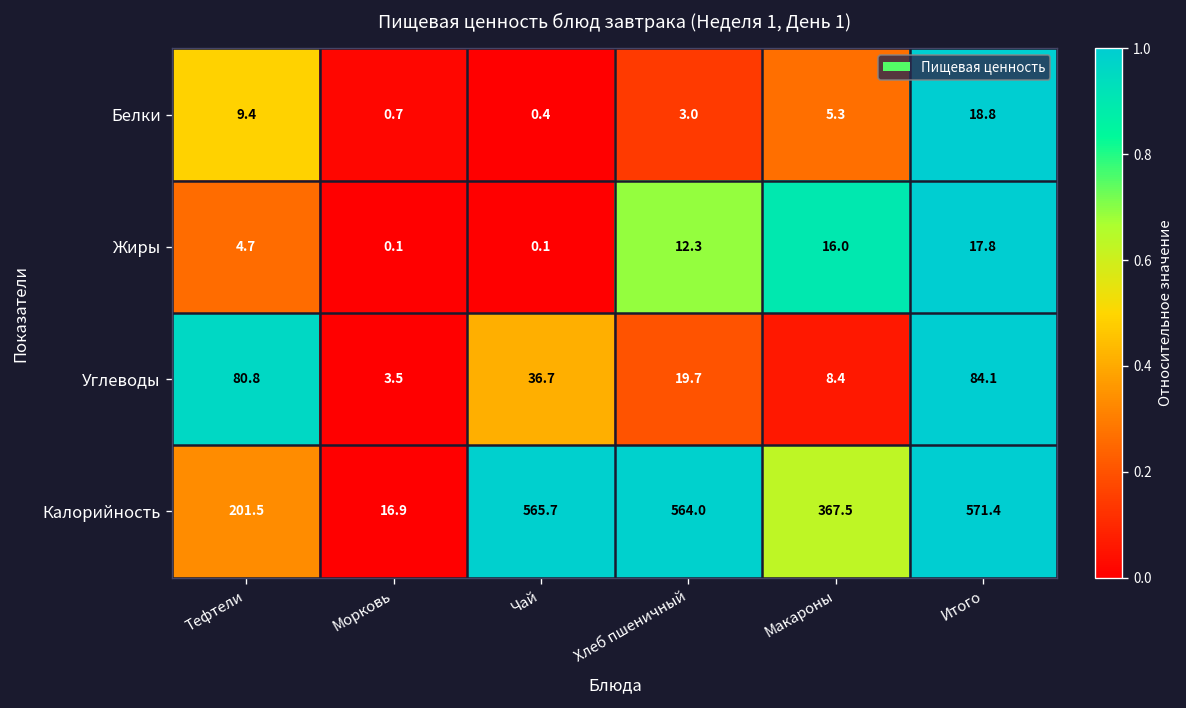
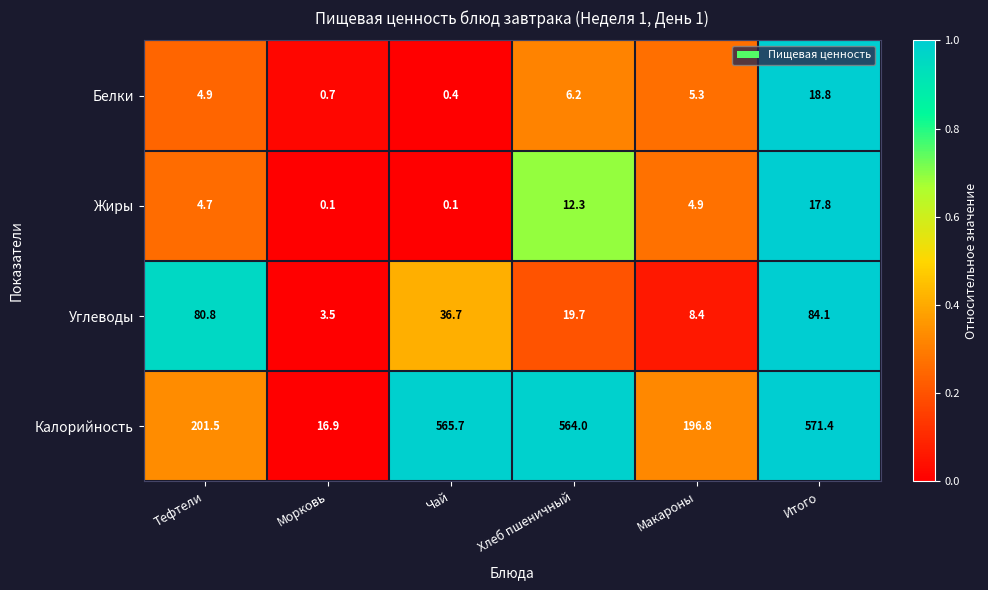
  {
    "Белки": {
-     "Тефтели": 9.4,
+     "Тефтели": 4.9,
      "Морковь": 0.7,
      "Чай": 0.4,
-     "Хлеб пшеничный": 3.0,
+     "Хлеб пшеничный": 6.2,
      "Макароны": 5.3,
      "Итого": 18.8
    },
    "Жиры": {
      "Тефтели": 4.7,
      "Морковь": 0.1,
      "Чай": 0.1,
      "Хлеб пшеничный": 12.3,
-     "Макароны": 16.0,
+     "Макароны": 4.9,
      "Итого": 17.8
    },
    "Углеводы": {
      "Тефтели": 80.8,
      "Морковь": 3.5,
      "Чай": 36.7,
      "Хлеб пшеничный": 19.7,
      "Макароны": 8.4,
      "Итого": 84.1
    },
    "Калорийность": {
      "Тефтели": 201.5,
      "Морковь": 16.9,
      "Чай": 565.7,
      "Хлеб пшеничный": 564.0,
-     "Макароны": 367.5,
+     "Макароны": 196.8,
      "Итого": 571.4
    }
  }
